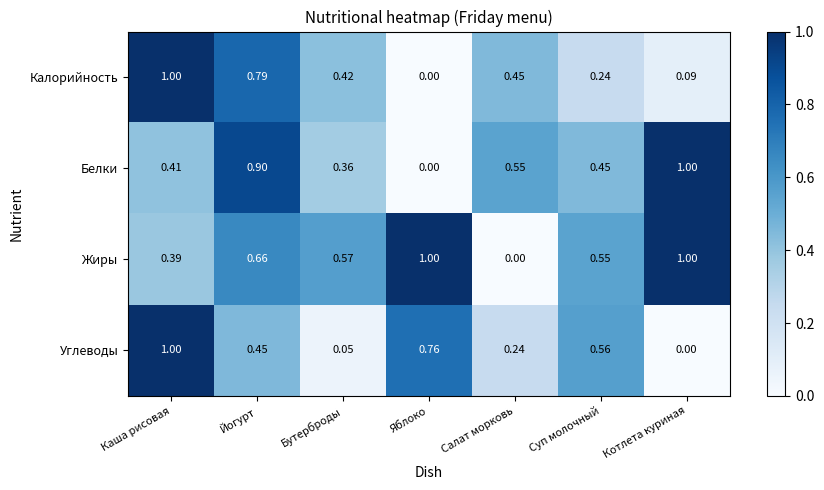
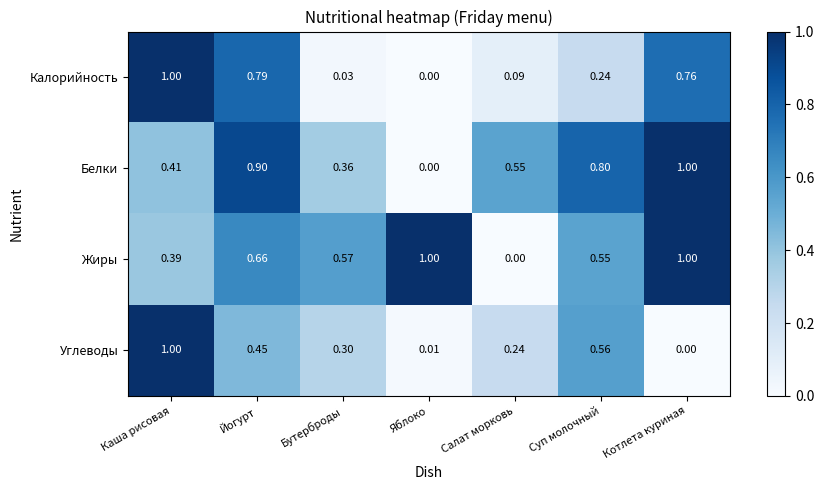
  {
    "Калорийность": {
      "Каша рисовая": 1.00,
      "Йогурт": 0.79,
-     "Бутерброды": 0.42,
+     "Бутерброды": 0.03,
      "Яблоко": 0.00,
-     "Салат морковь": 0.45,
+     "Салат морковь": 0.09,
      "Суп молочный": 0.24,
-     "Котлета куриная": 0.09
+     "Котлета куриная": 0.76
    },
    "Белки": {
      "Каша рисовая": 0.41,
      "Йогурт": 0.90,
      "Бутерброды": 0.36,
      "Яблоко": 0.00,
      "Салат морковь": 0.55,
-     "Суп молочный": 0.45,
+     "Суп молочный": 0.80,
      "Котлета куриная": 1.00
    },
    "Жиры": {
      "Каша рисовая": 0.39,
      "Йогурт": 0.66,
      "Бутерброды": 0.57,
      "Яблоко": 1.00,
      "Салат морковь": 0.00,
      "Суп молочный": 0.55,
      "Котлета куриная": 1.00
    },
    "Углеводы": {
      "Каша рисовая": 1.00,
      "Йогурт": 0.45,
-     "Бутерброды": 0.05,
-     "Яблоко": 0.76,
+     "Бутерброды": 0.30,
+     "Яблоко": 0.01,
      "Салат морковь": 0.24,
      "Суп молочный": 0.56,
      "Котлета куриная": 0.00
    }
  }
